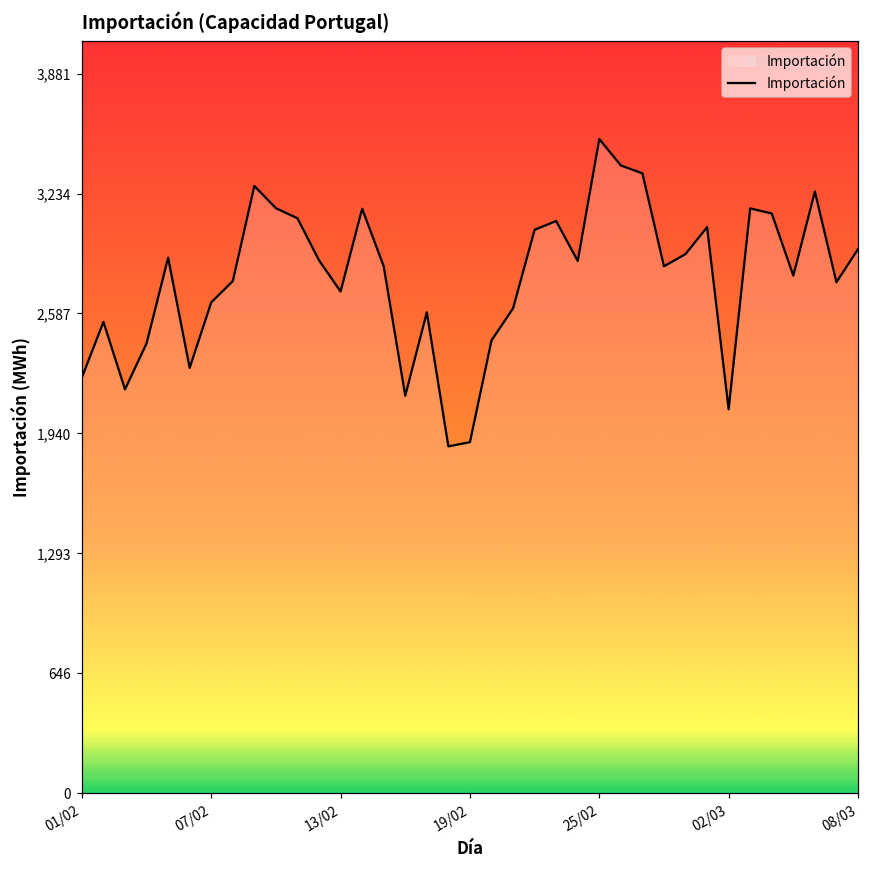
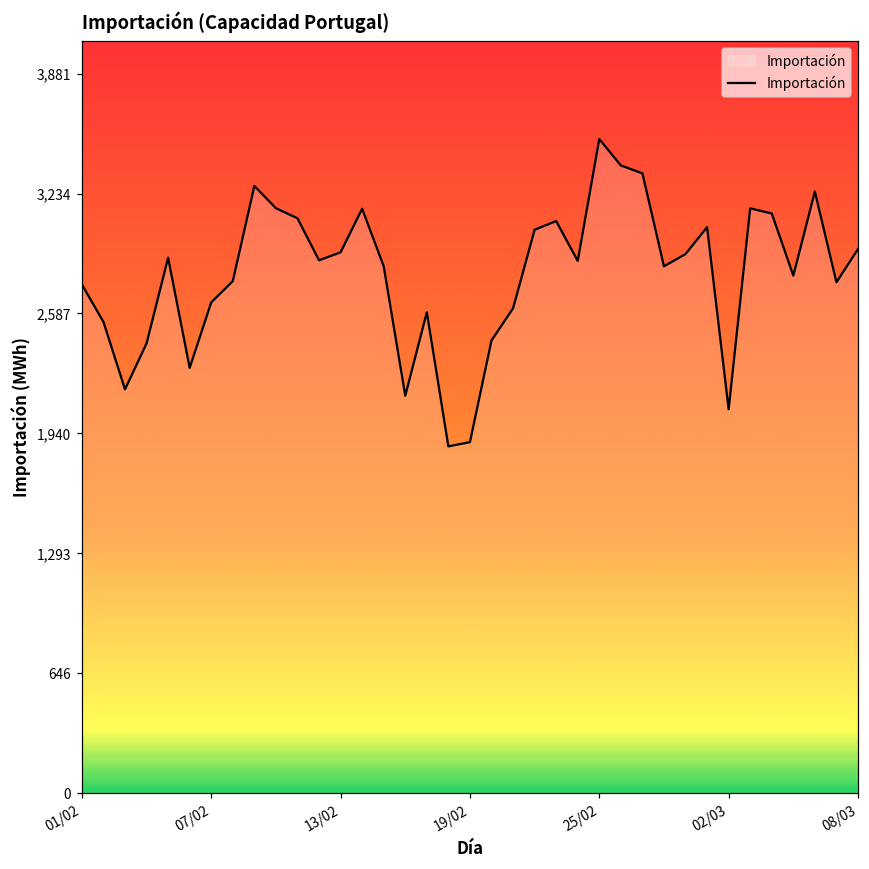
  {
-   "01/02": "2,240",
+   "01/02": "2,740",
    "07/02": "2,650",
-   "13/02": "2,710",
+   "13/02": "2,920",
    "19/02": "1,890",
    "25/02": "3,530",
    "02/03": "2,070",
    "08/03": "2,940"
  }
